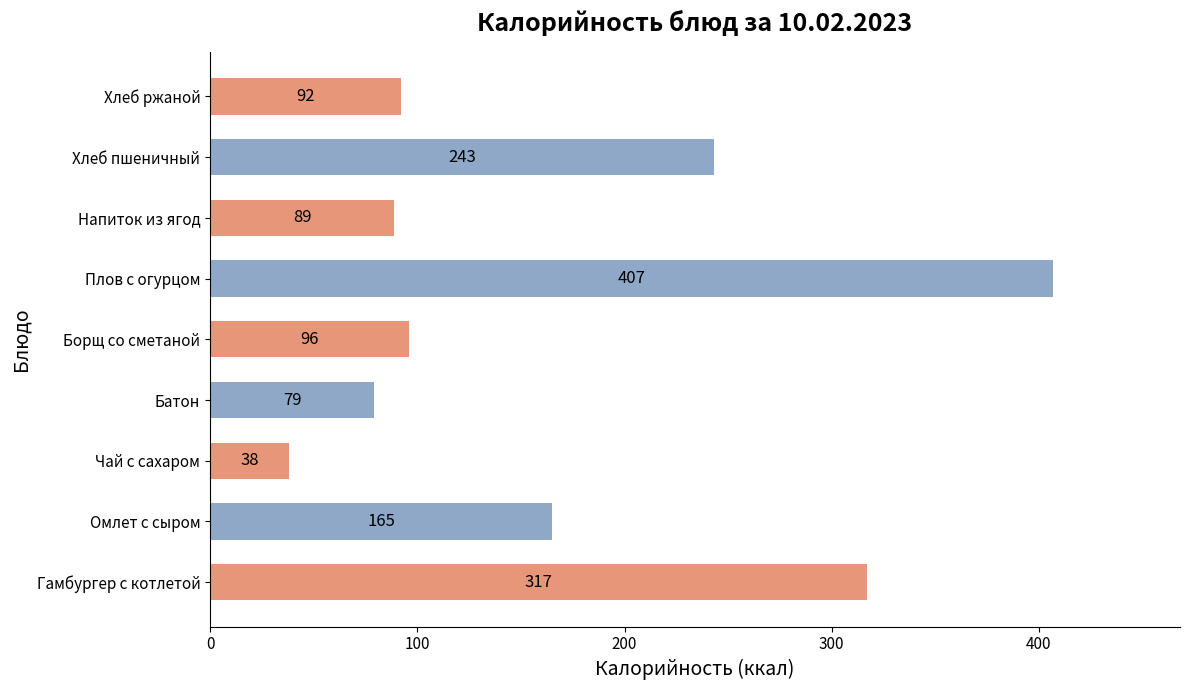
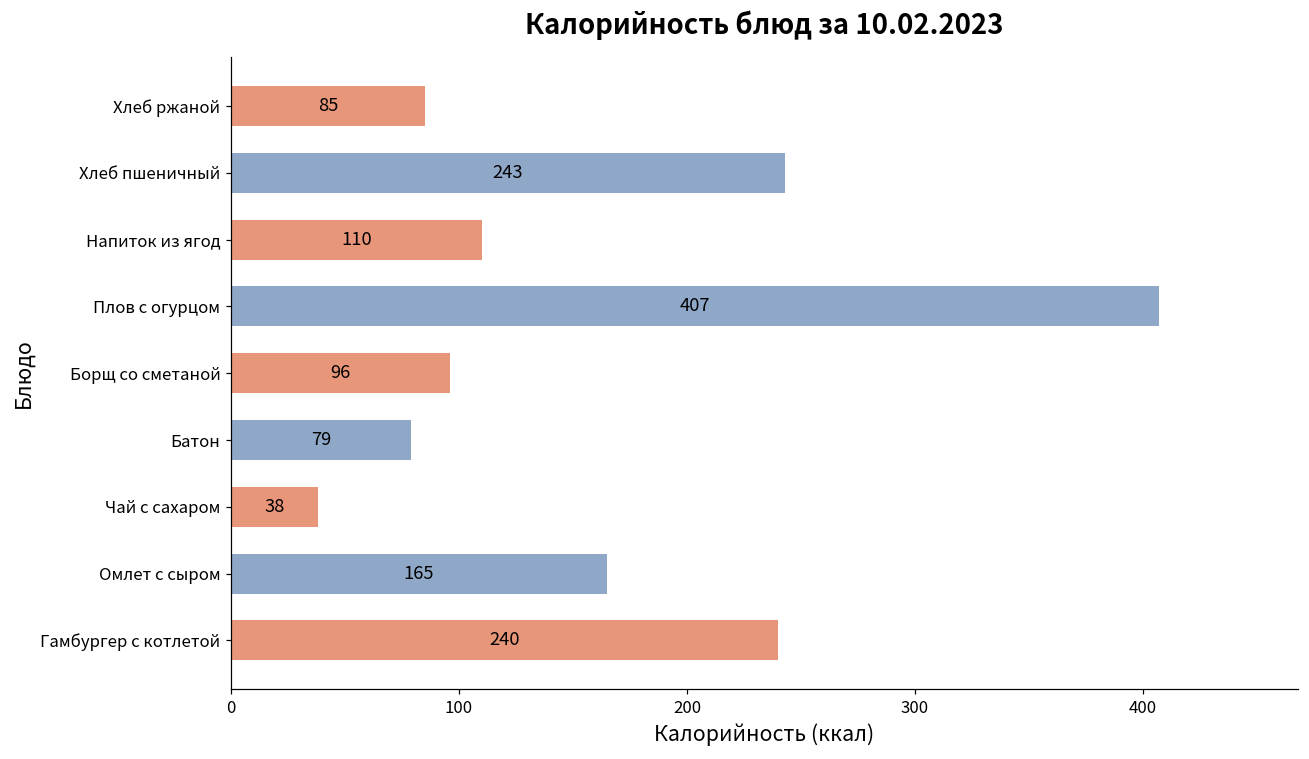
  {
-   "Хлеб ржаной": 92,
+   "Хлеб ржаной": 85,
    "Хлеб пшеничный": 243,
-   "Напиток из ягод": 89,
+   "Напиток из ягод": 110,
    "Плов с огурцом": 407,
    "Борщ со сметаной": 96,
    "Батон": 79,
    "Чай с сахаром": 38,
    "Омлет с сыром": 165,
-   "Гамбургер с котлетой": 317
+   "Гамбургер с котлетой": 240
  }
